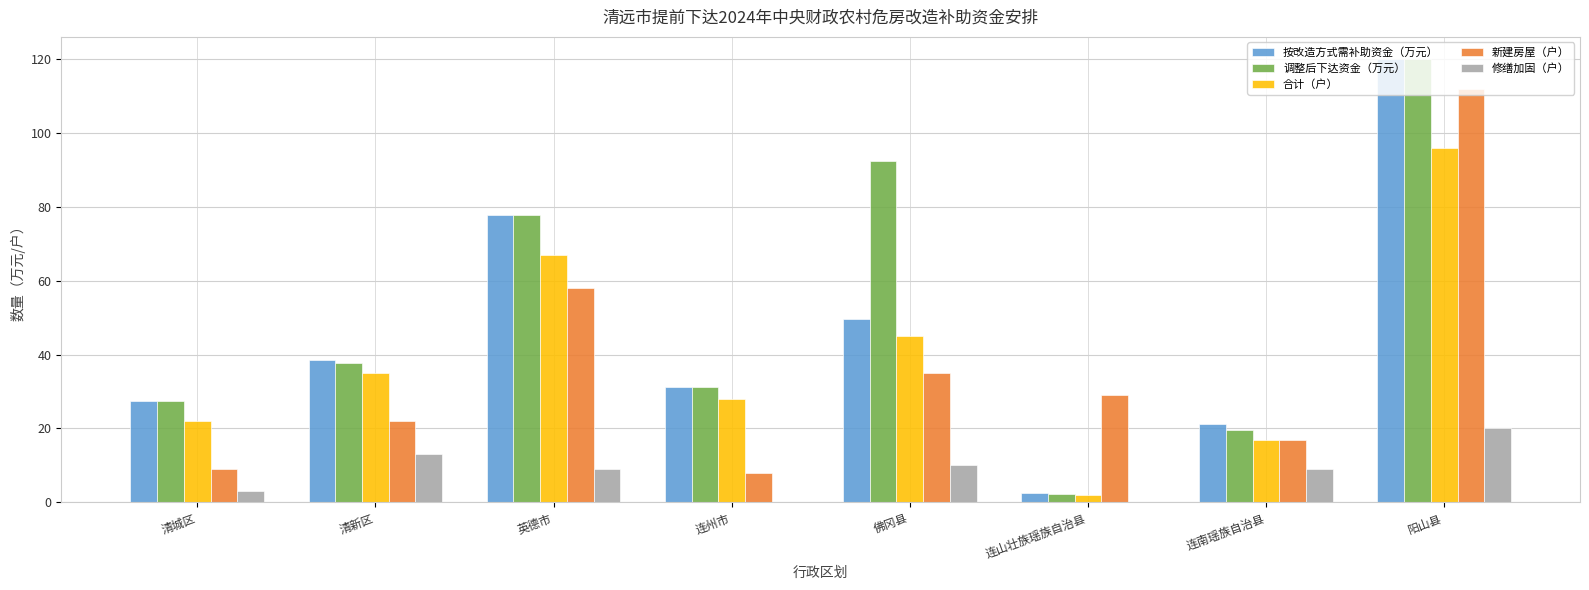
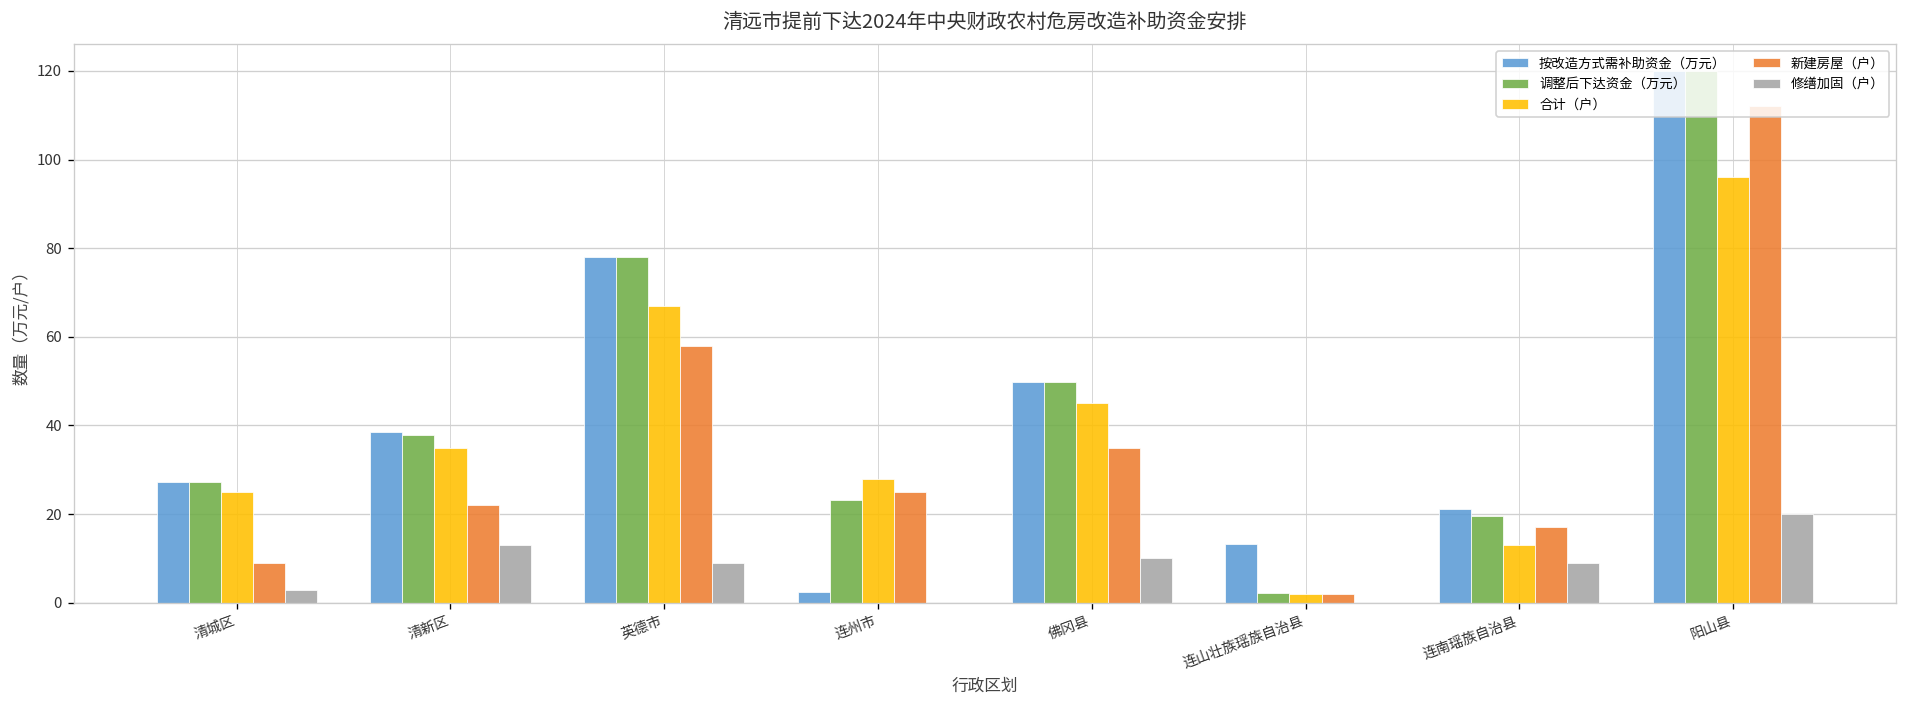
  {
    "按改造方式需补助资金（万元）": {
      "清城区": 27,
      "清新区": 39,
      "英德市": 78,
-     "连州市": 31,
+     "连州市": 3,
      "佛冈县": 50,
-     "连山壮族瑶族自治县": 3,
+     "连山壮族瑶族自治县": 13,
      "连南瑶族自治县": 21
    },
    "调整后下达资金（万元）": {
      "清城区": 27,
      "清新区": 38,
      "英德市": 78,
-     "连州市": 31,
-     "佛冈县": 92,
+     "连州市": 23,
+     "佛冈县": 50,
      "连山壮族瑶族自治县": 2,
      "连南瑶族自治县": 20
    },
    "合计（户）": {
-     "清城区": 22,
+     "清城区": 25,
      "清新区": 35,
      "英德市": 67,
      "连州市": 28,
      "佛冈县": 45,
      "连山壮族瑶族自治县": 2,
-     "连南瑶族自治县": 17,
+     "连南瑶族自治县": 13,
      "阳山县": 96
    },
    "新建房屋（户）": {
      "清城区": 9,
      "清新区": 22,
      "英德市": 58,
-     "连州市": 8,
+     "连州市": 25,
      "佛冈县": 35,
-     "连山壮族瑶族自治县": 29,
+     "连山壮族瑶族自治县": 2,
      "连南瑶族自治县": 17
    },
    "修缮加固（户）": {
      "清城区": 3,
      "清新区": 13,
      "英德市": 9,
      "连州市": 0,
      "佛冈县": 10,
      "连山壮族瑶族自治县": 0,
      "连南瑶族自治县": 9,
      "阳山县": 20
    }
  }
